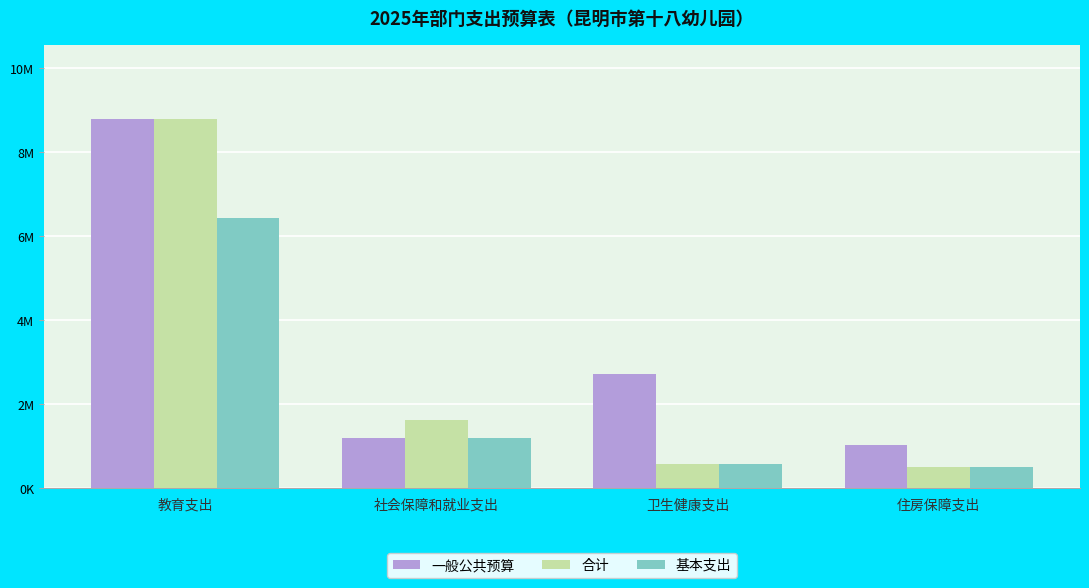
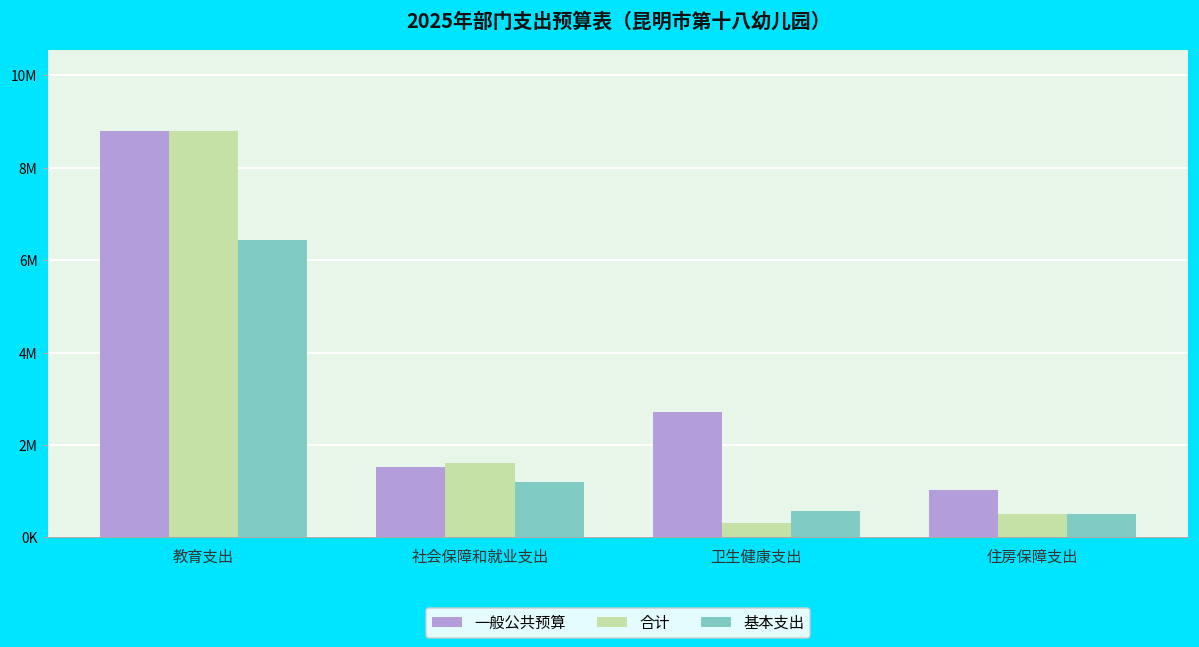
  {
    "一般公共预算": {
      "教育支出": 8800000,
-     "社会保障和就业支出": 1200000,
+     "社会保障和就业支出": 1500000,
      "卫生健康支出": 2700000,
      "住房保障支出": 1000000
    },
    "合计": {
      "教育支出": 8800000,
      "社会保障和就业支出": 1600000,
-     "卫生健康支出": 600000,
+     "卫生健康支出": 300000,
      "住房保障支出": 500000
    },
    "基本支出": {
      "教育支出": 6400000,
      "社会保障和就业支出": 1200000,
      "卫生健康支出": 600000,
      "住房保障支出": 500000
    }
  }
